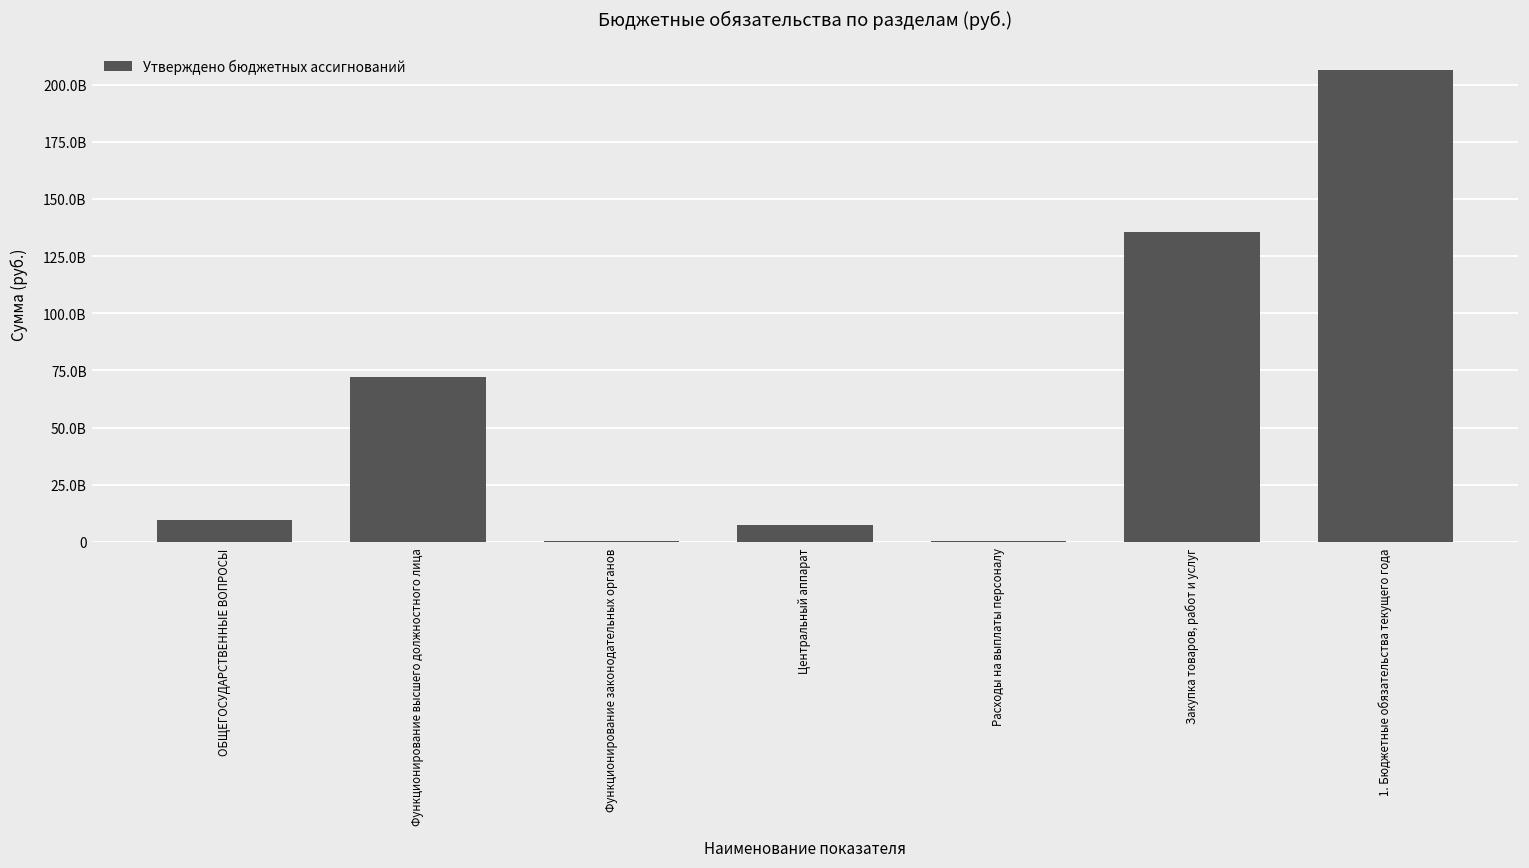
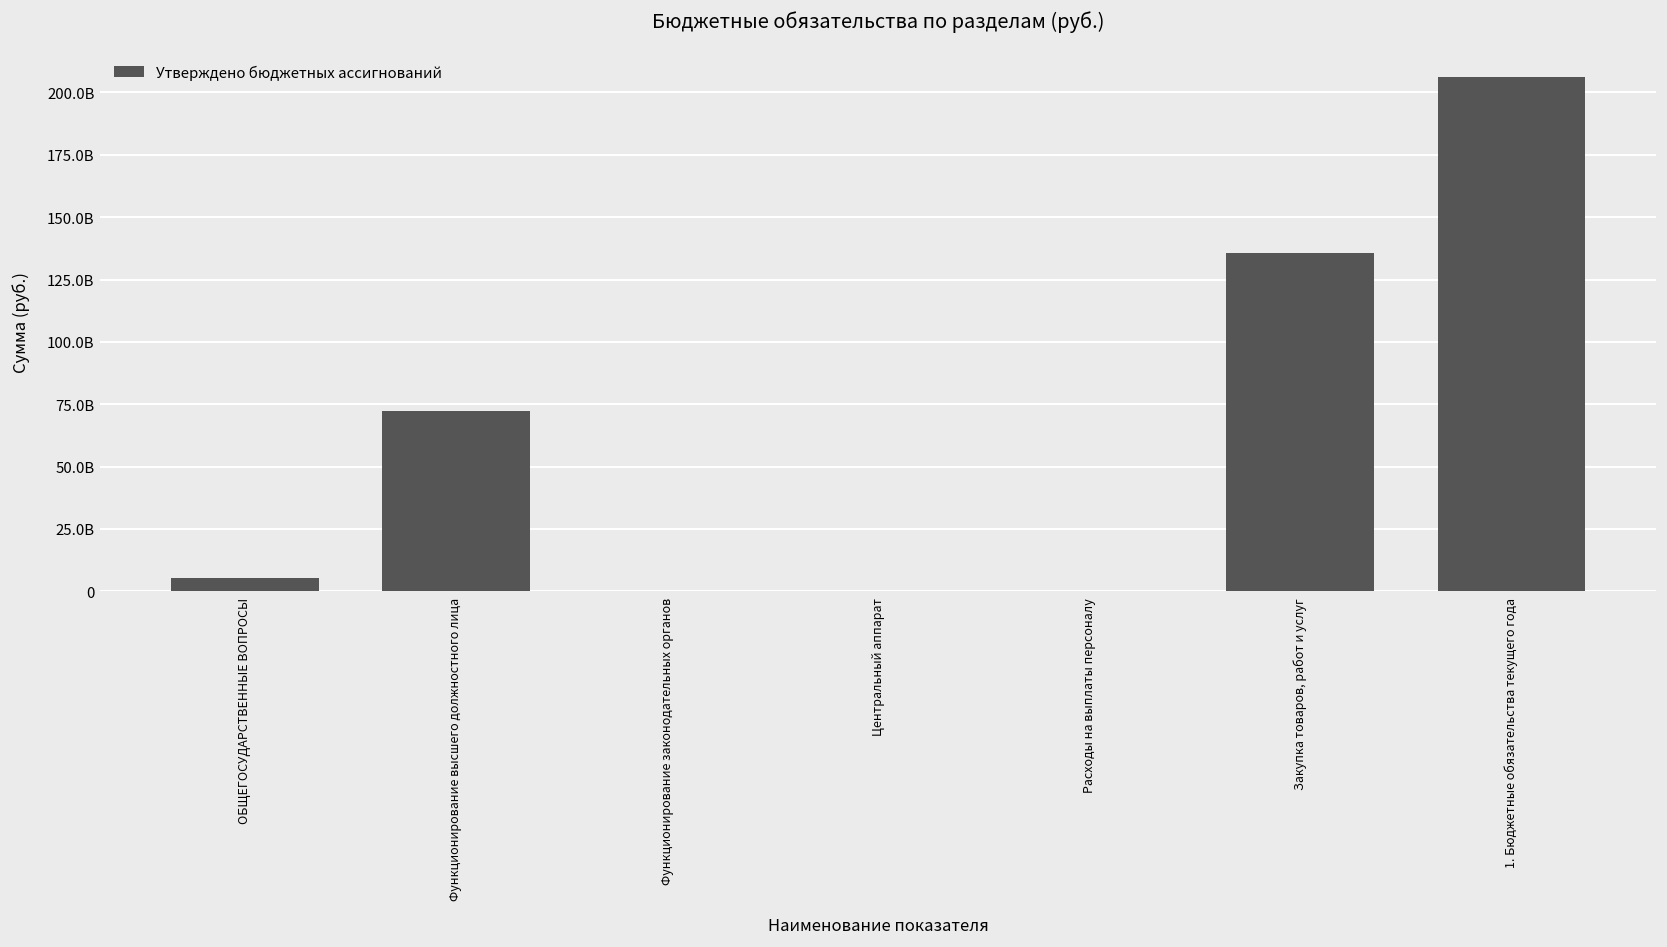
  {
-   "ОБЩЕГОСУДАРСТВЕННЫЕ ВОПРОСЫ": 10000000000,
+   "ОБЩЕГОСУДАРСТВЕННЫЕ ВОПРОСЫ": 5000000000,
    "Функционирование высшего должностного лица": 72000000000,
-   "Центральный аппарат": 7000000000,
+   "Центральный аппарат": 0,
    "Закупка товаров, работ и услуг": 136000000000,
    "1. Бюджетные обязательства текущего года": 206000000000
  }
